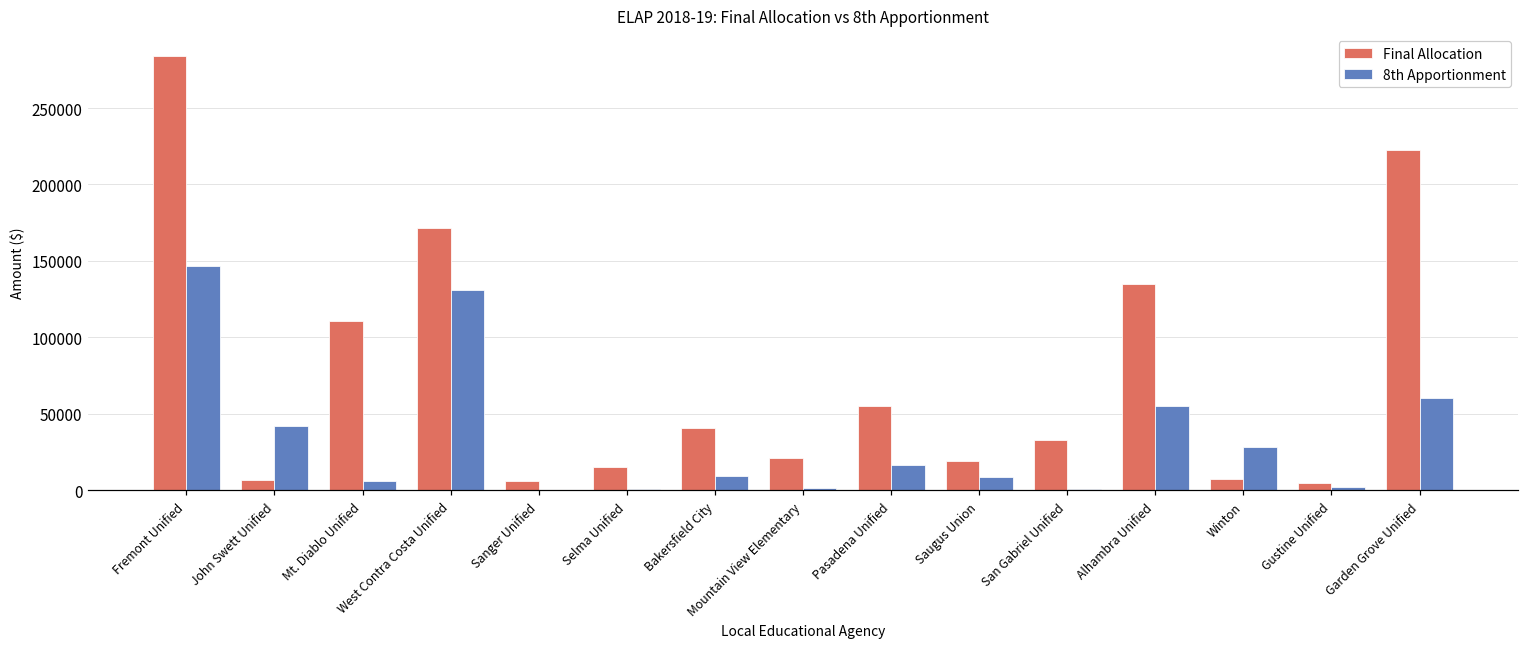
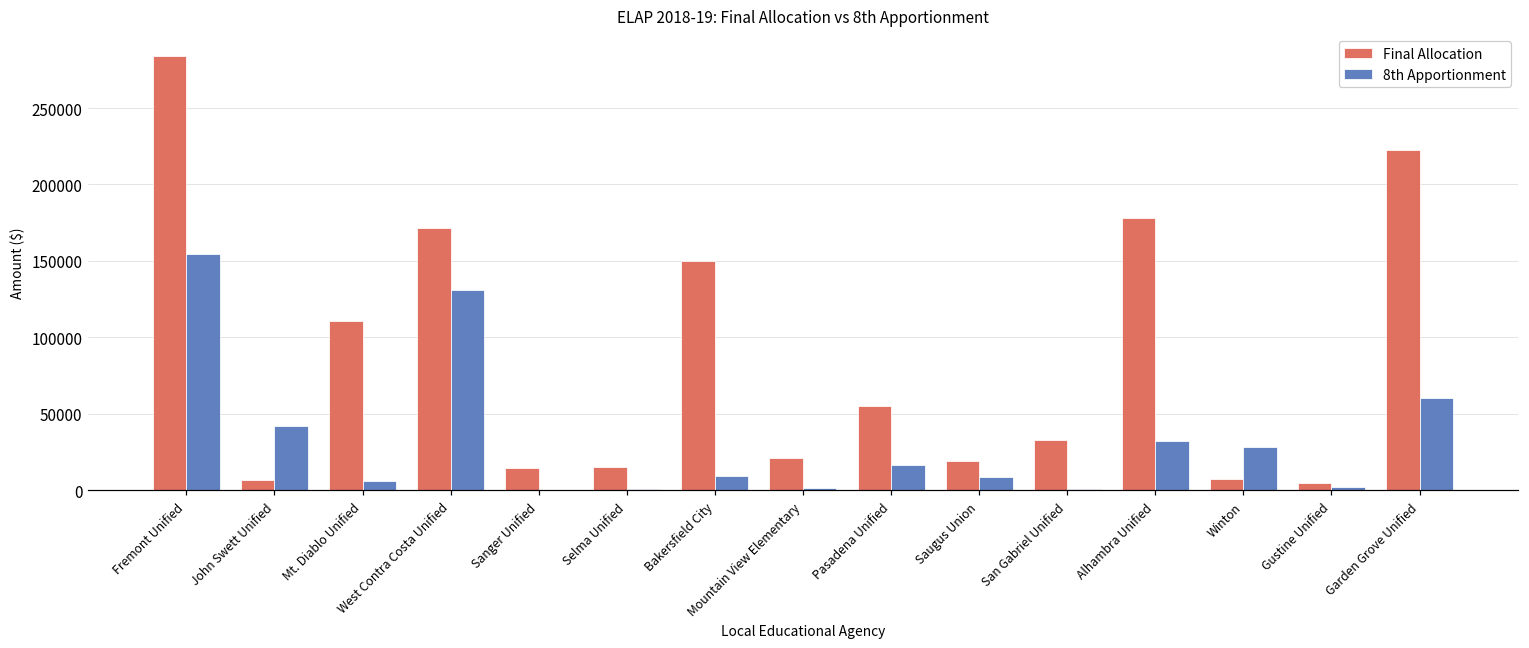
  {
    "Final Allocation": {
      "Fremont Unified": 284000,
      "John Swett Unified": 7000,
      "Mt. Diablo Unified": 110000,
      "West Contra Costa Unified": 172000,
-     "Sanger Unified": 6000,
+     "Sanger Unified": 15000,
      "Selma Unified": 15000,
-     "Bakersfield City": 41000,
+     "Bakersfield City": 150000,
      "Mountain View Elementary": 21000,
      "Pasadena Unified": 55000,
      "Saugus Union": 19000,
      "San Gabriel Unified": 33000,
-     "Alhambra Unified": 135000,
+     "Alhambra Unified": 178000,
      "Winton": 7000,
      "Gustine Unified": 5000,
      "Garden Grove Unified": 222000
    },
    "8th Apportionment": {
-     "Fremont Unified": 146000,
+     "Fremont Unified": 155000,
      "John Swett Unified": 42000,
      "Mt. Diablo Unified": 6000,
      "West Contra Costa Unified": 131000,
      "Bakersfield City": 9000,
      "Pasadena Unified": 17000,
      "Saugus Union": 8000,
-     "Alhambra Unified": 55000,
+     "Alhambra Unified": 32000,
      "Winton": 28000,
      "Gustine Unified": 2000,
      "Garden Grove Unified": 61000
    }
  }
